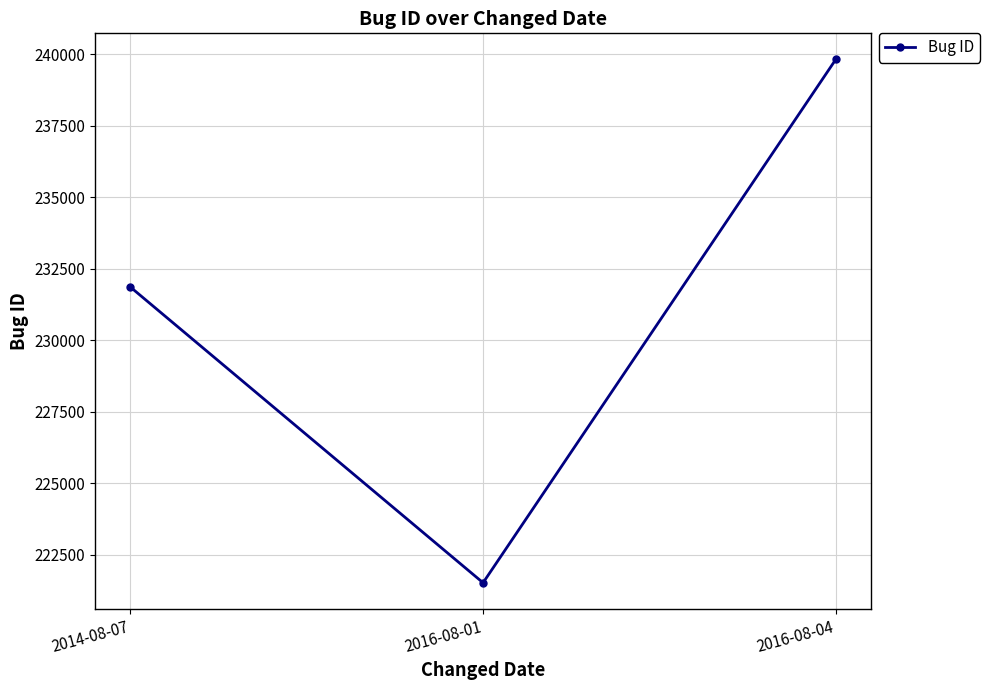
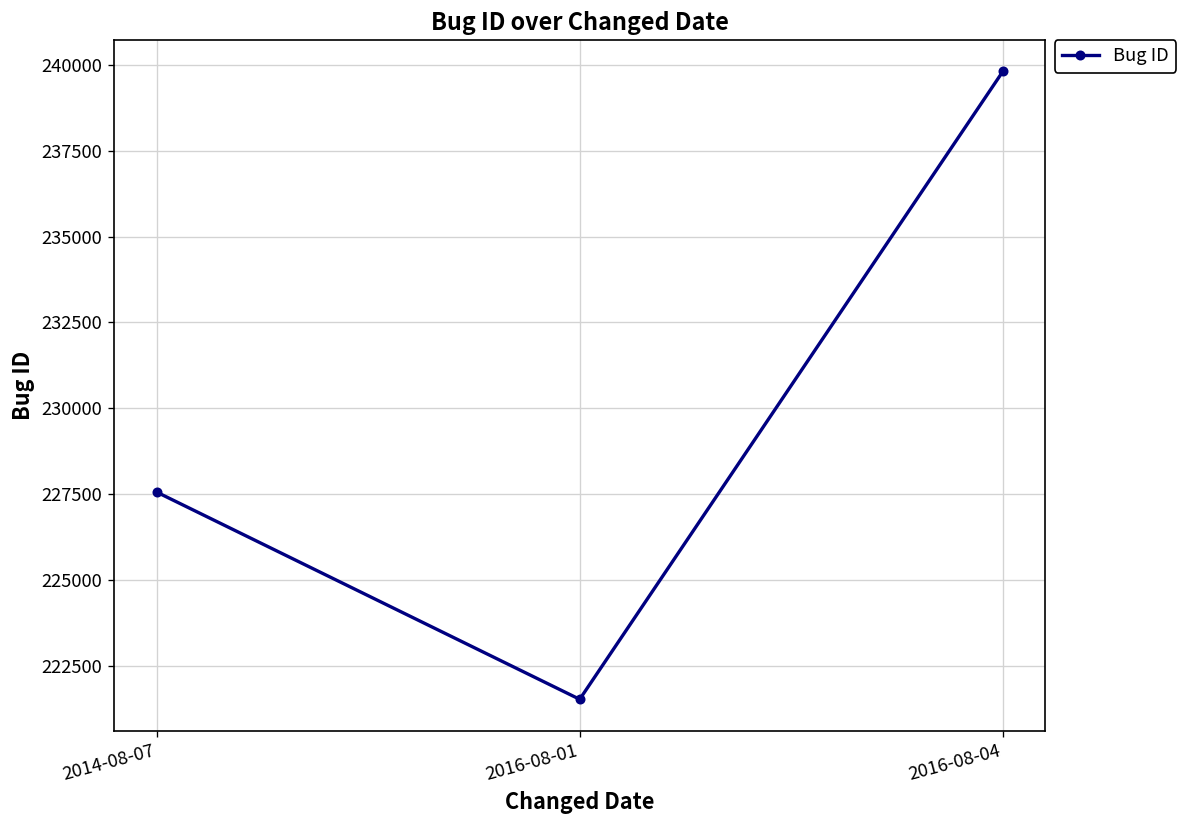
  {
-   "2014-08-07": 231900,
+   "2014-08-07": 227600,
    "2016-08-01": 221500,
    "2016-08-04": 239800
  }
